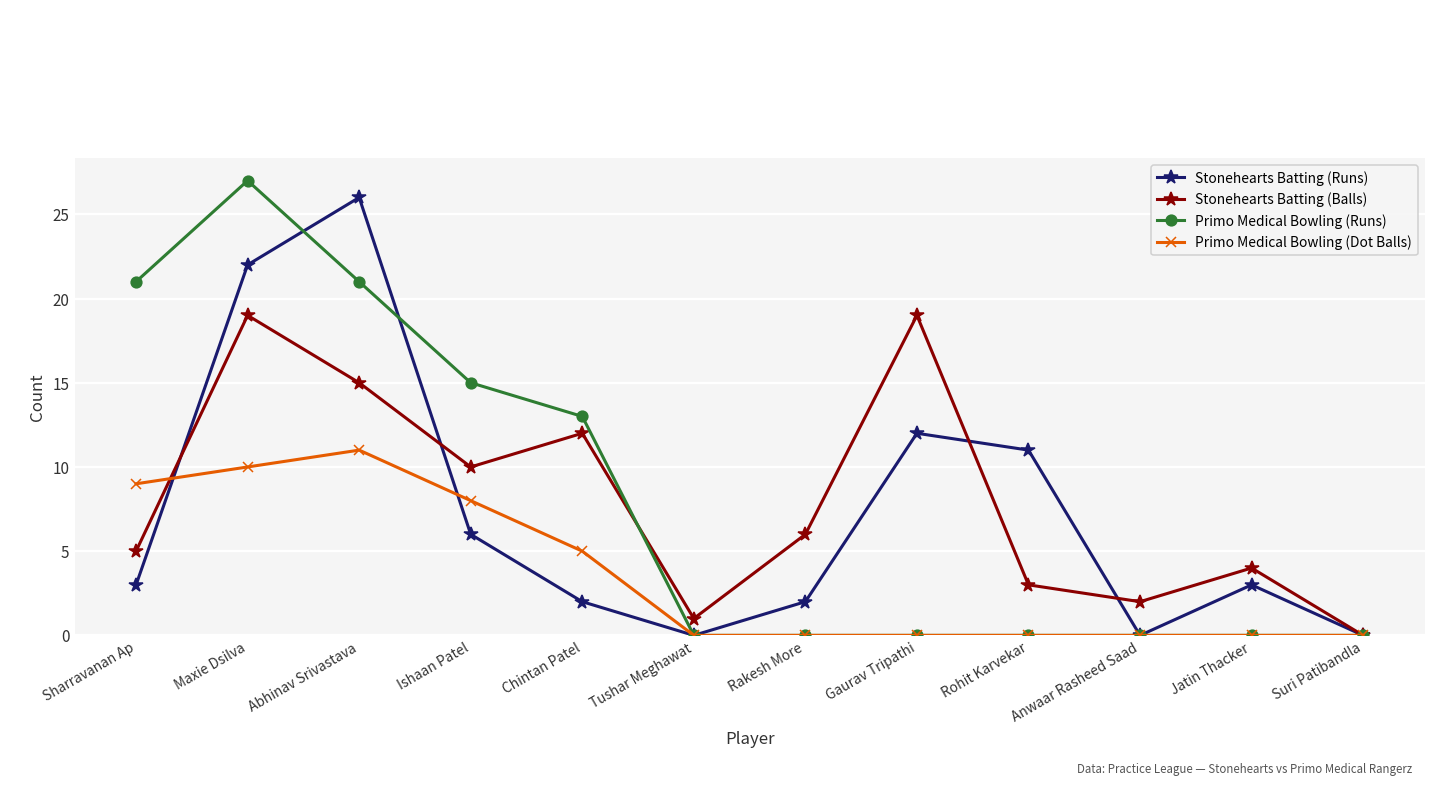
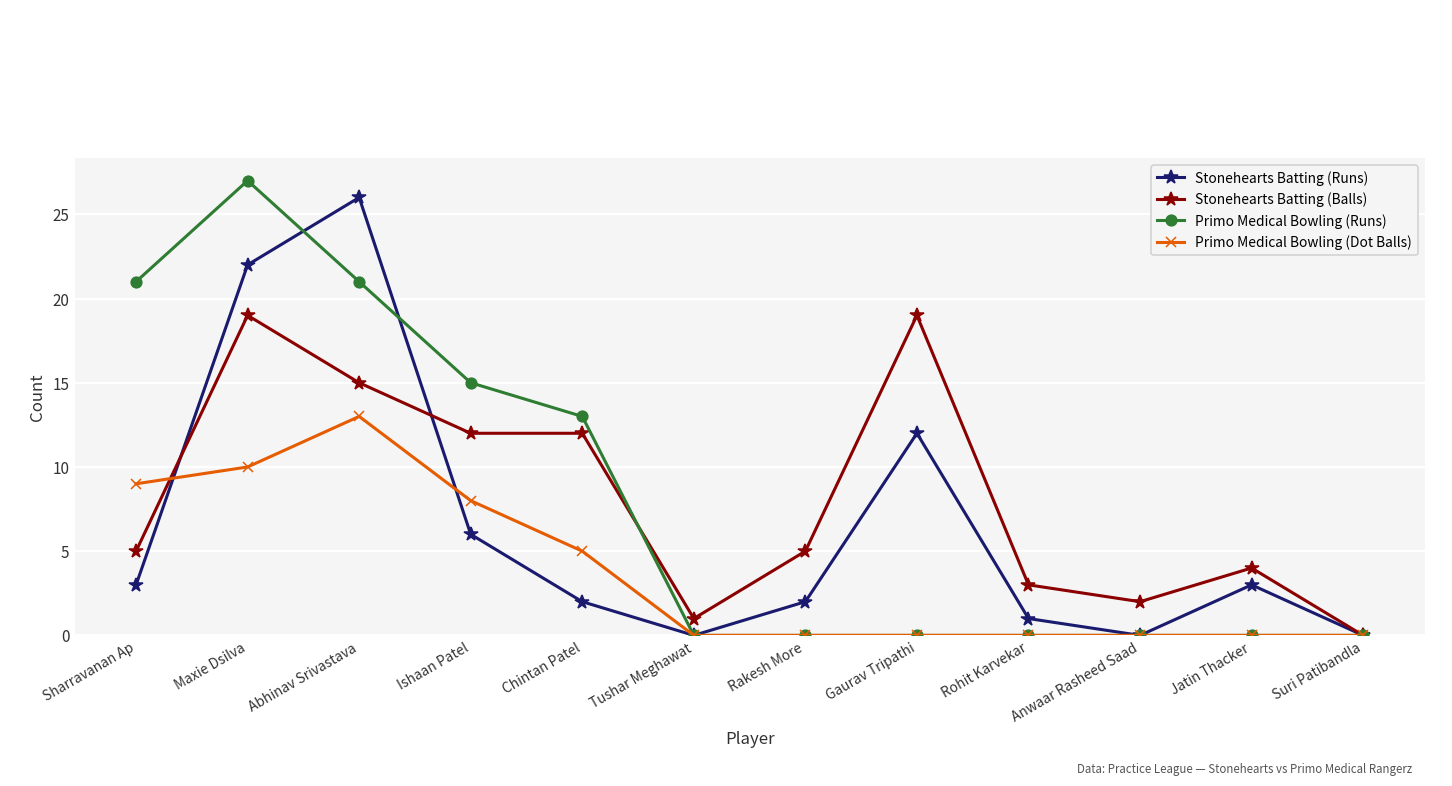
  {
    "Stonehearts Batting (Runs)": {
      "Sharravanan Ap": 3,
      "Maxie Dsilva": 22,
      "Abhinav Srivastava": 26,
      "Ishaan Patel": 6,
      "Chintan Patel": 2,
      "Rakesh More": 2,
      "Gaurav Tripathi": 12,
-     "Rohit Karvekar": 11,
+     "Rohit Karvekar": 1,
      "Jatin Thacker": 3
    },
    "Stonehearts Batting (Balls)": {
      "Sharravanan Ap": 5,
      "Maxie Dsilva": 19,
      "Abhinav Srivastava": 15,
-     "Ishaan Patel": 10,
+     "Ishaan Patel": 12,
      "Chintan Patel": 12,
      "Tushar Meghawat": 1,
-     "Rakesh More": 6,
+     "Rakesh More": 5,
      "Gaurav Tripathi": 19,
      "Rohit Karvekar": 3,
      "Anwaar Rasheed Saad": 2,
      "Jatin Thacker": 4
    },
    "Primo Medical Bowling (Runs)": {
      "Sharravanan Ap": 21,
      "Maxie Dsilva": 27,
      "Abhinav Srivastava": 21,
      "Ishaan Patel": 15,
      "Chintan Patel": 13
    },
    "Primo Medical Bowling (Dot Balls)": {
      "Sharravanan Ap": 9,
      "Maxie Dsilva": 10,
-     "Abhinav Srivastava": 11,
+     "Abhinav Srivastava": 13,
      "Ishaan Patel": 8,
      "Chintan Patel": 5
    }
  }
